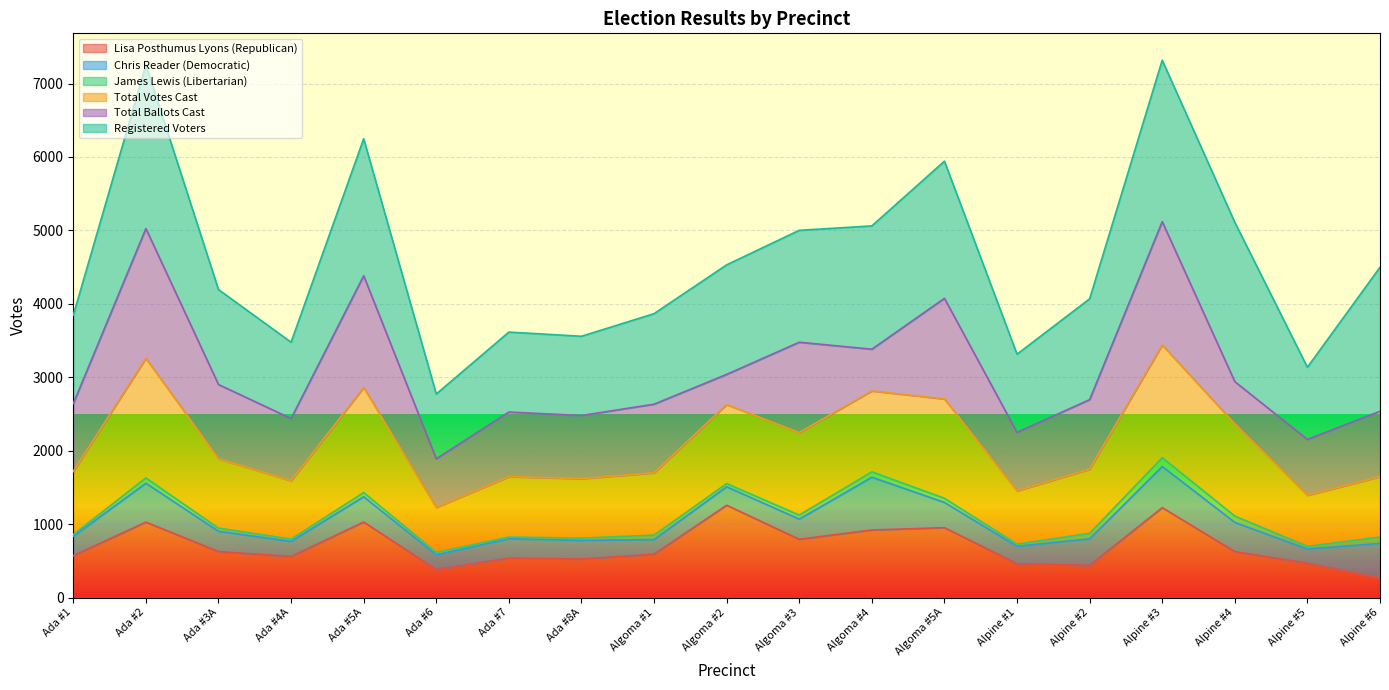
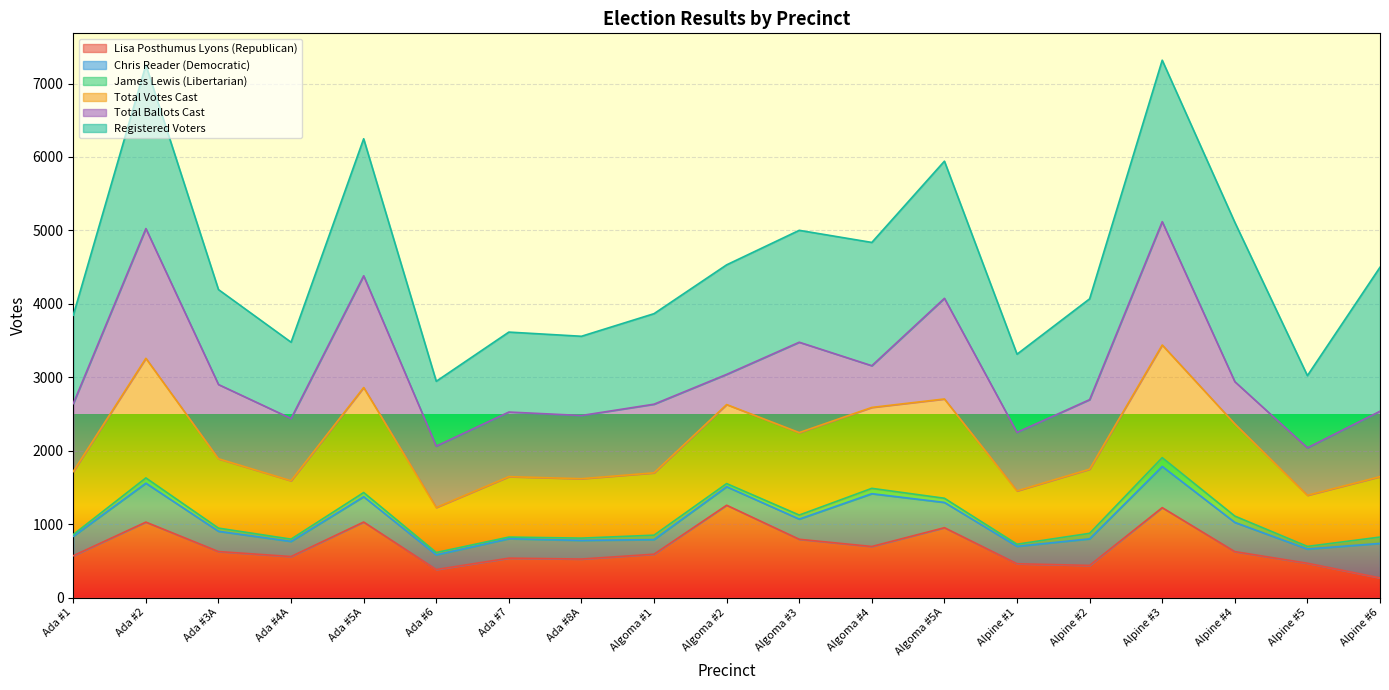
  {
    "Lisa Posthumus Lyons (Republican)": {
      "Ada #1": 600,
      "Ada #2": 1000,
      "Ada #3A": 600,
      "Ada #4A": 600,
      "Ada #5A": 1000,
      "Ada #6": 400,
      "Ada #7": 500,
      "Ada #8A": 500,
      "Algoma #1": 600,
      "Algoma #2": 1300,
      "Algoma #3": 800,
-     "Algoma #4": 900,
+     "Algoma #4": 700,
      "Algoma #5A": 1000,
      "Alpine #1": 500,
      "Alpine #2": 400,
      "Alpine #3": 1200,
      "Alpine #4": 600,
      "Alpine #5": 500,
      "Alpine #6": 300
    },
    "Chris Reader (Democratic)": {
      "Ada #2": 500,
      "Ada #3A": 300,
      "Ada #5A": 300,
      "Algoma #1": 200,
      "Algoma #2": 300,
      "Algoma #3": 300,
      "Algoma #4": 700,
      "Algoma #5A": 300,
      "Alpine #2": 400,
      "Alpine #3": 600,
      "Alpine #4": 400,
      "Alpine #5": 200,
      "Alpine #6": 500
    },
    "Total Votes Cast": {
      "Ada #1": 900,
      "Ada #2": 1600,
      "Ada #3A": 900,
      "Ada #4A": 800,
      "Ada #5A": 1400,
      "Ada #6": 600,
      "Ada #7": 800,
      "Ada #8A": 800,
      "Algoma #1": 800,
      "Algoma #2": 1100,
      "Algoma #3": 1100,
      "Algoma #4": 1100,
      "Algoma #5A": 1400,
      "Alpine #1": 700,
      "Alpine #2": 900,
      "Alpine #3": 1500,
      "Alpine #4": 1300,
      "Alpine #5": 700,
      "Alpine #6": 800
    },
    "Total Ballots Cast": {
      "Ada #1": 900,
      "Ada #2": 1800,
      "Ada #3A": 1000,
      "Ada #4A": 800,
      "Ada #5A": 1500,
-     "Ada #6": 700,
+     "Ada #6": 800,
      "Ada #7": 900,
      "Ada #8A": 900,
      "Algoma #1": 900,
      "Algoma #2": 400,
      "Algoma #3": 1200,
      "Algoma #4": 600,
      "Algoma #5A": 1400,
      "Alpine #1": 800,
      "Alpine #2": 900,
      "Alpine #3": 1700,
      "Alpine #4": 600,
-     "Alpine #5": 800,
+     "Alpine #5": 600,
      "Alpine #6": 900
    }
  }
